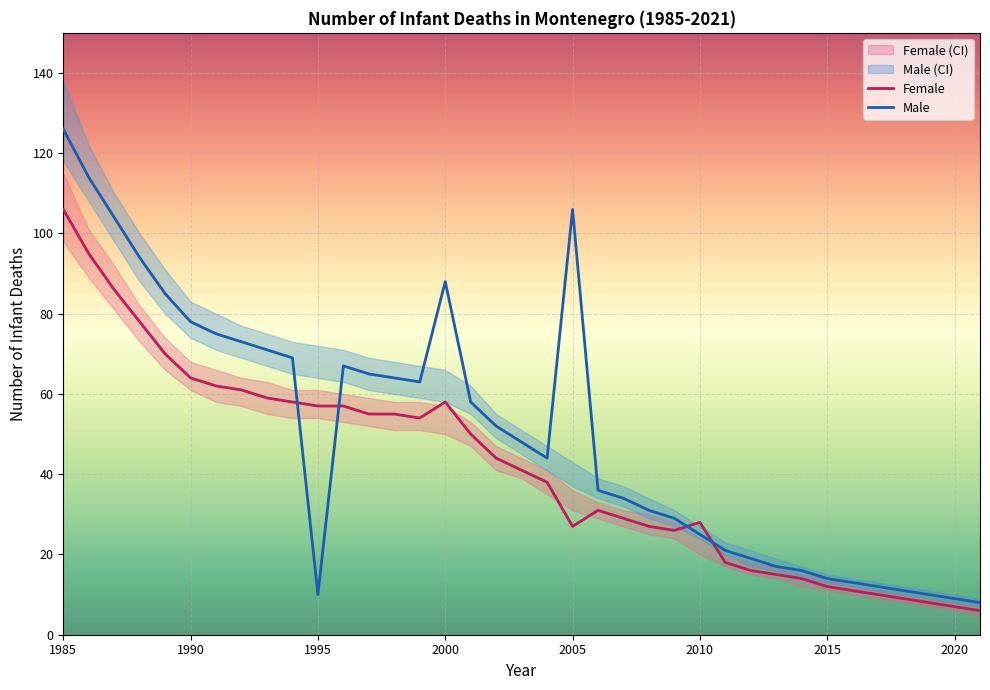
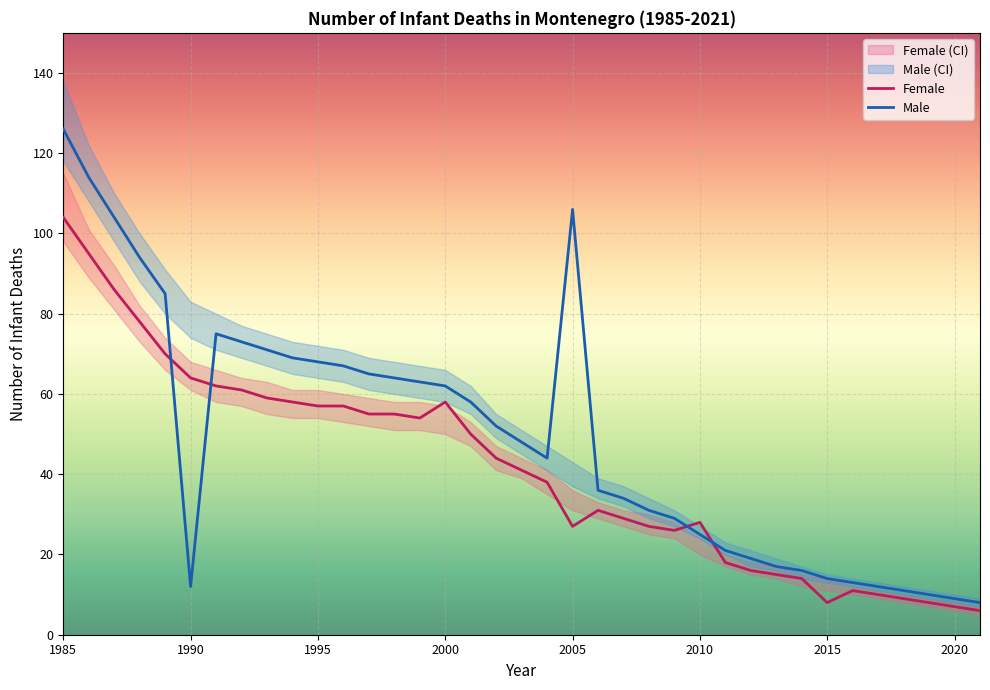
  {
    "Female": {
-     "1985": 106,
+     "1985": 104,
      "1990": 64,
      "1995": 57,
      "2000": 58,
      "2005": 27,
      "2010": 28,
-     "2015": 12,
+     "2015": 8,
      "2020": 7
    },
    "Male": {
      "1985": 126,
-     "1990": 78,
-     "1995": 10,
-     "2000": 88,
+     "1990": 12,
+     "1995": 68,
+     "2000": 62,
      "2005": 106,
      "2010": 25,
      "2020": 9
    }
  }
